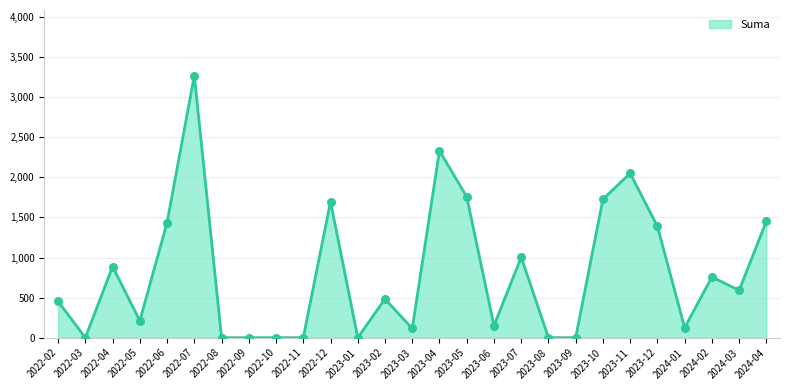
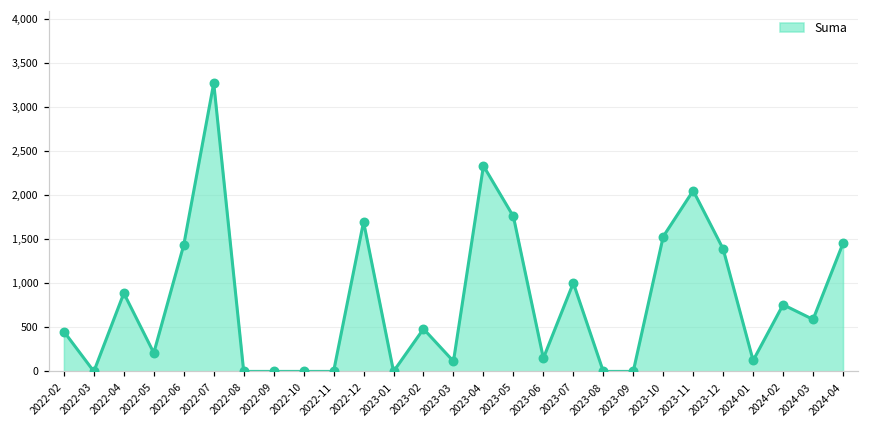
  {
    "2022-02": "500",
    "2022-03": "0",
    "2022-04": "900",
    "2022-05": "200",
    "2022-06": "1,400",
    "2022-07": "3,300",
    "2022-08": "0",
    "2022-09": "0",
    "2022-10": "0",
    "2022-11": "0",
    "2022-12": "1,700",
    "2023-01": "0",
    "2023-02": "500",
    "2023-03": "100",
    "2023-04": "2,300",
    "2023-05": "1,800",
    "2023-06": "200",
    "2023-07": "1,000",
    "2023-08": "0",
    "2023-09": "0",
-   "2023-10": "1,700",
+   "2023-10": "1,500",
    "2023-11": "2,100",
    "2023-12": "1,400",
    "2024-01": "100",
    "2024-02": "800",
    "2024-03": "600",
    "2024-04": "1,500"
  }
